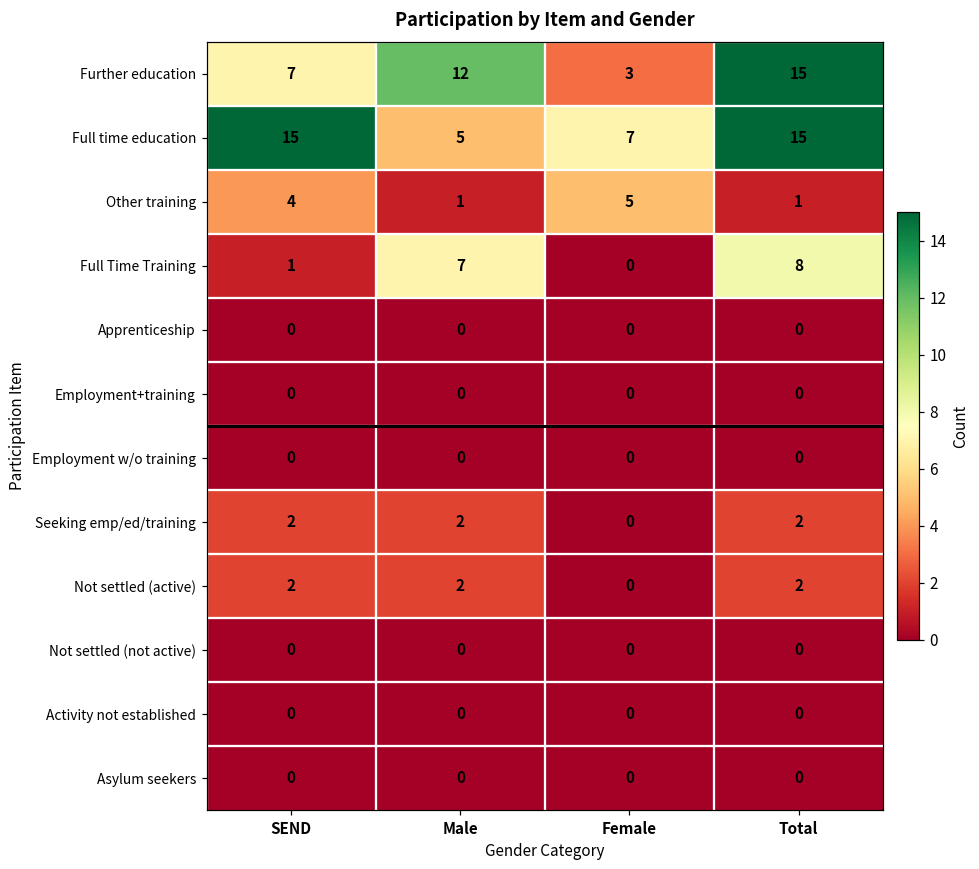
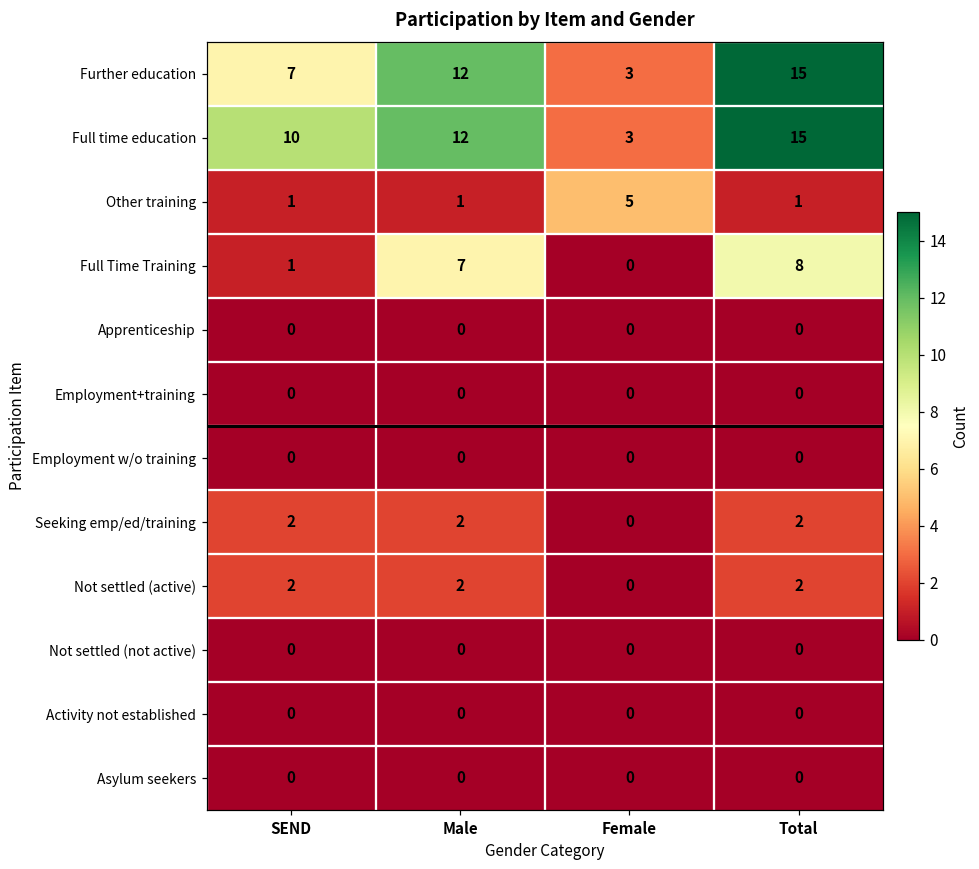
  {
    "Further education": {
      "SEND": 7,
      "Male": 12,
      "Female": 3,
      "Total": 15
    },
    "Full time education": {
-     "SEND": 15,
-     "Male": 5,
-     "Female": 7,
+     "SEND": 10,
+     "Male": 12,
+     "Female": 3,
      "Total": 15
    },
    "Other training": {
-     "SEND": 4,
+     "SEND": 1,
      "Male": 1,
      "Female": 5,
      "Total": 1
    },
    "Full Time Training": {
      "SEND": 1,
      "Male": 7,
      "Female": 0,
      "Total": 8
    },
    "Apprenticeship": {
      "SEND": 0,
      "Male": 0,
      "Female": 0,
      "Total": 0
    },
    "Employment+training": {
      "SEND": 0,
      "Male": 0,
      "Female": 0,
      "Total": 0
    },
    "Employment w/o training": {
      "SEND": 0,
      "Male": 0,
      "Female": 0,
      "Total": 0
    },
    "Seeking emp/ed/training": {
      "SEND": 2,
      "Male": 2,
      "Female": 0,
      "Total": 2
    },
    "Not settled (active)": {
      "SEND": 2,
      "Male": 2,
      "Female": 0,
      "Total": 2
    },
    "Not settled (not active)": {
      "SEND": 0,
      "Male": 0,
      "Female": 0,
      "Total": 0
    },
    "Activity not established": {
      "SEND": 0,
      "Male": 0,
      "Female": 0,
      "Total": 0
    },
    "Asylum seekers": {
      "SEND": 0,
      "Male": 0,
      "Female": 0,
      "Total": 0
    }
  }
